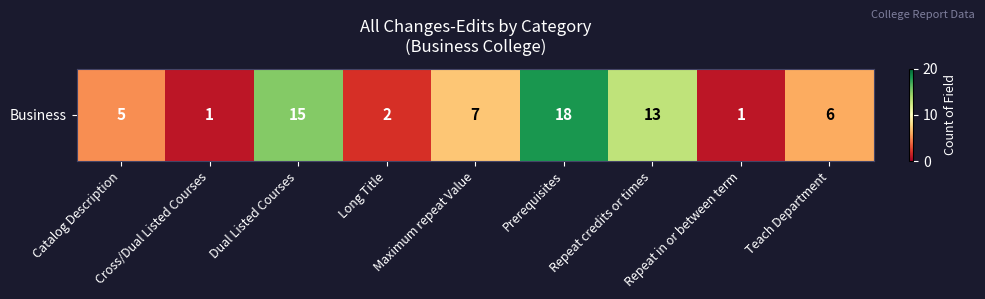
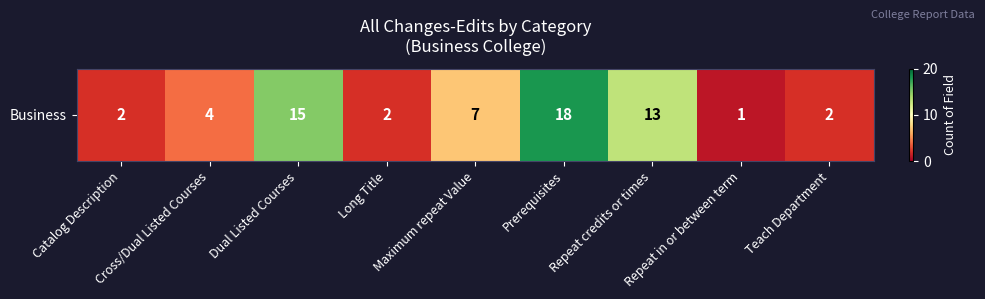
  {
    "Business": {
-     "Catalog Description": 5,
-     "Cross/Dual Listed Courses": 1,
+     "Catalog Description": 2,
+     "Cross/Dual Listed Courses": 4,
      "Dual Listed Courses": 15,
      "Long Title": 2,
      "Maximum repeat Value": 7,
      "Prerequisites": 18,
      "Repeat credits or times": 13,
      "Repeat in or between term": 1,
-     "Teach Department": 6
+     "Teach Department": 2
    }
  }
